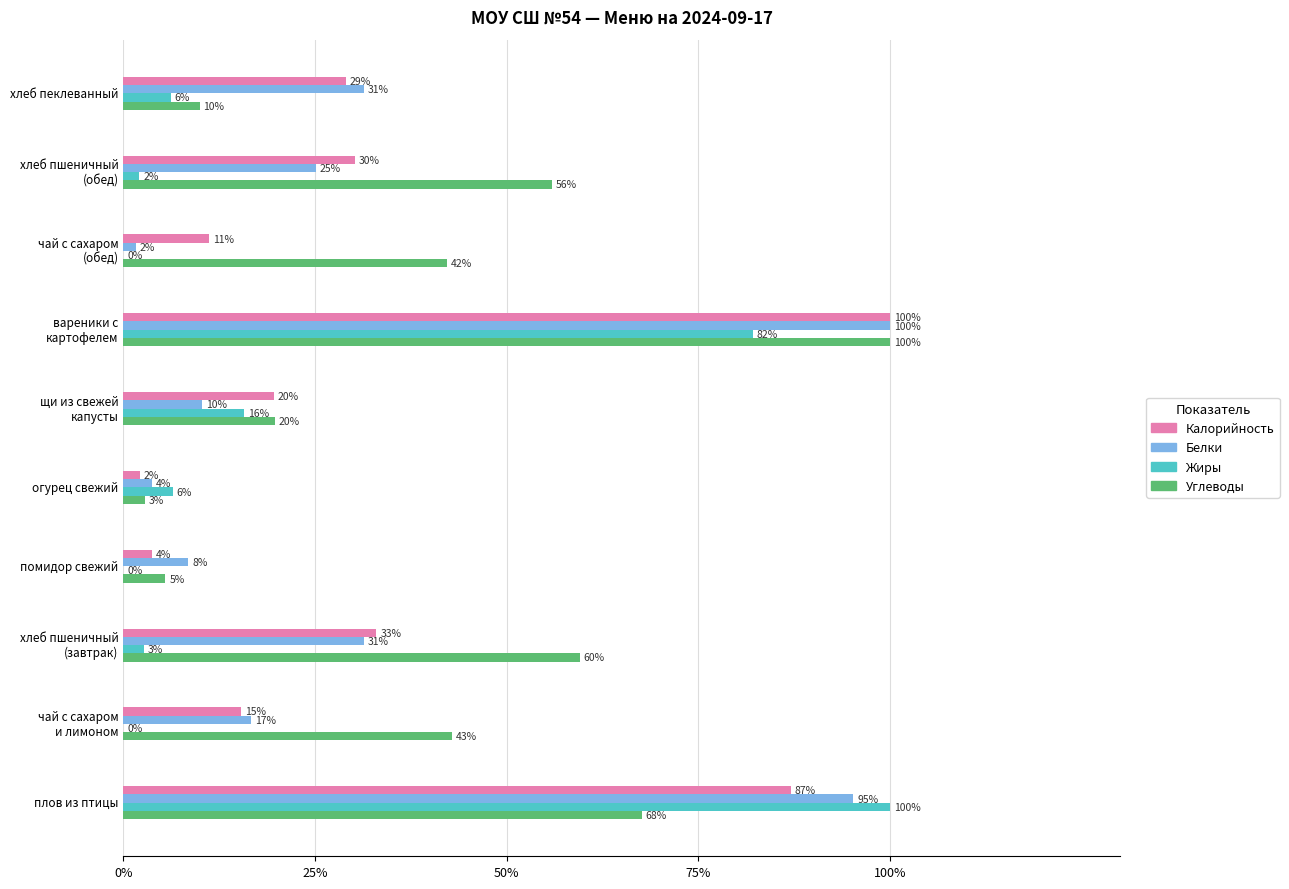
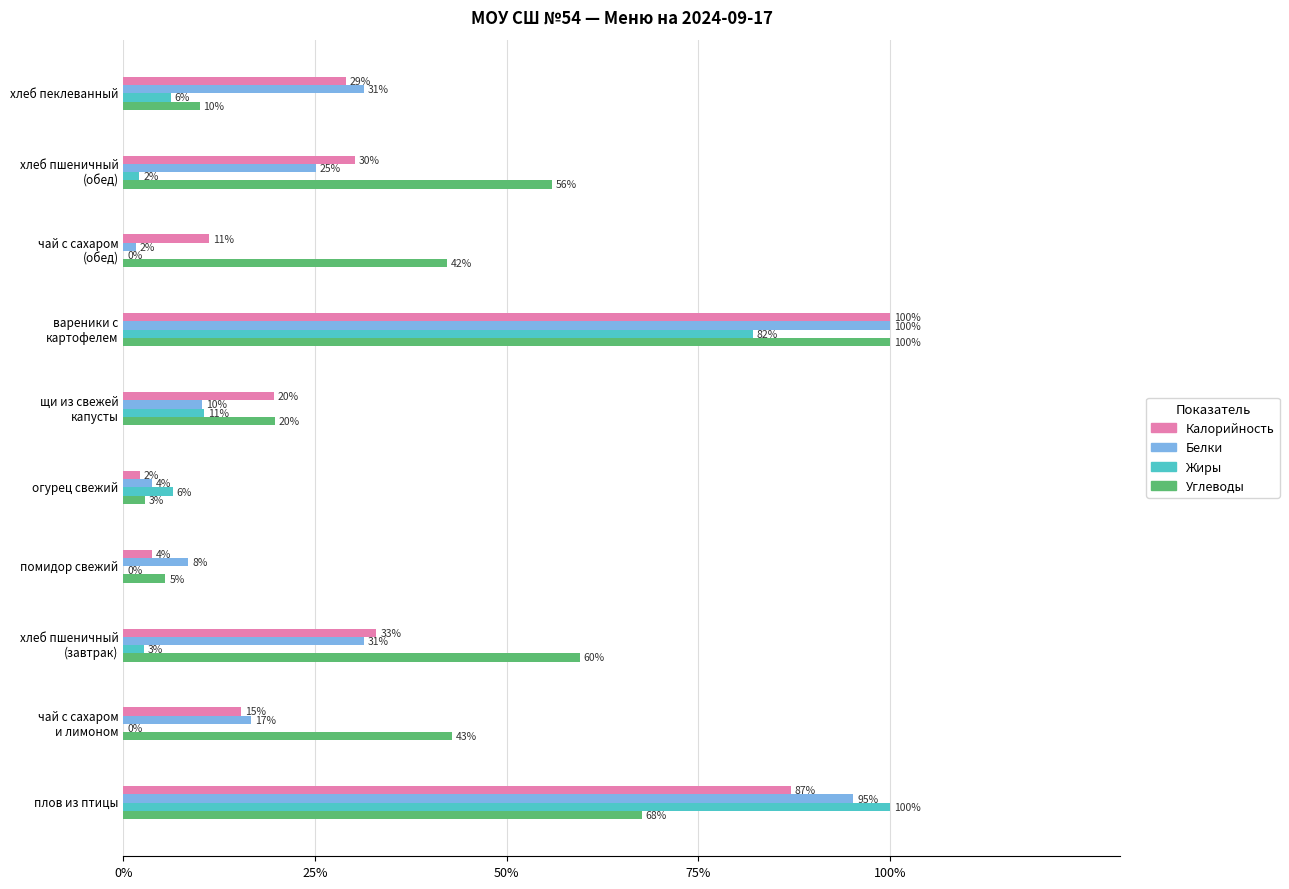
  {
    "Калорийность": {
      "хлеб пеклеванный": "29%",
      "хлеб пшеничный (обед)": "30%",
      "чай с сахаром (обед)": "11%",
      "щи из свежей капусты": "20%",
      "огурец свежий": "2%",
      "помидор свежий": "4%",
      "хлеб пшеничный (завтрак)": "33%",
      "чай с сахаром и лимоном": "15%",
      "плов из птицы": "87%"
    },
    "Белки": {
      "хлеб пеклеванный": "31%",
      "хлеб пшеничный (обед)": "25%",
      "чай с сахаром (обед)": "2%",
      "щи из свежей капусты": "10%",
      "огурец свежий": "4%",
      "помидор свежий": "8%",
      "хлеб пшеничный (завтрак)": "31%",
      "чай с сахаром и лимоном": "17%",
      "плов из птицы": "95%"
    },
    "Жиры": {
      "хлеб пеклеванный": "6%",
      "хлеб пшеничный (обед)": "2%",
      "чай с сахаром (обед)": "0%",
      "вареники с картофелем": "82%",
-     "щи из свежей капусты": "16%",
+     "щи из свежей капусты": "11%",
      "огурец свежий": "6%",
      "помидор свежий": "0%",
      "хлеб пшеничный (завтрак)": "3%",
      "чай с сахаром и лимоном": "0%",
      "плов из птицы": "100%"
    },
    "Углеводы": {
      "хлеб пеклеванный": "10%",
      "хлеб пшеничный (обед)": "56%",
      "чай с сахаром (обед)": "42%",
      "вареники с картофелем": "100%",
      "щи из свежей капусты": "20%",
      "огурец свежий": "3%",
      "помидор свежий": "5%",
      "хлеб пшеничный (завтрак)": "60%",
      "чай с сахаром и лимоном": "43%",
      "плов из птицы": "68%"
    }
  }
